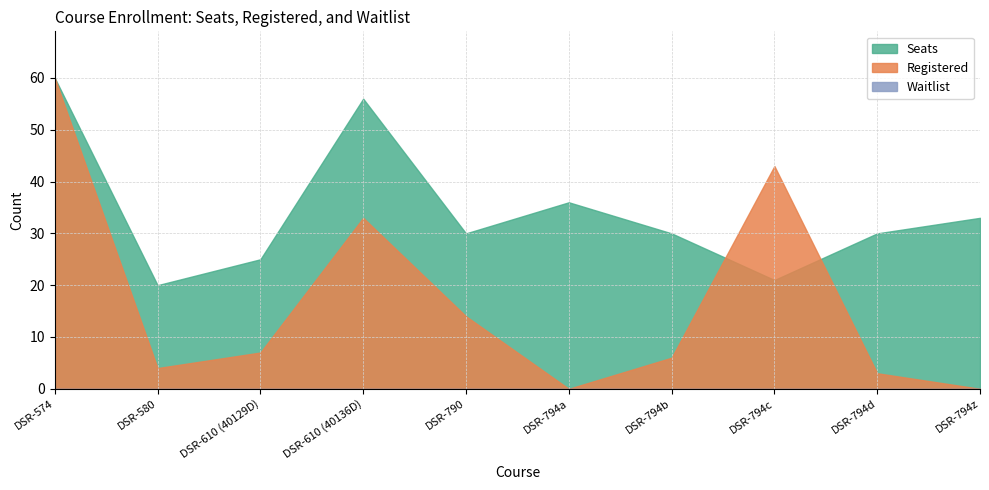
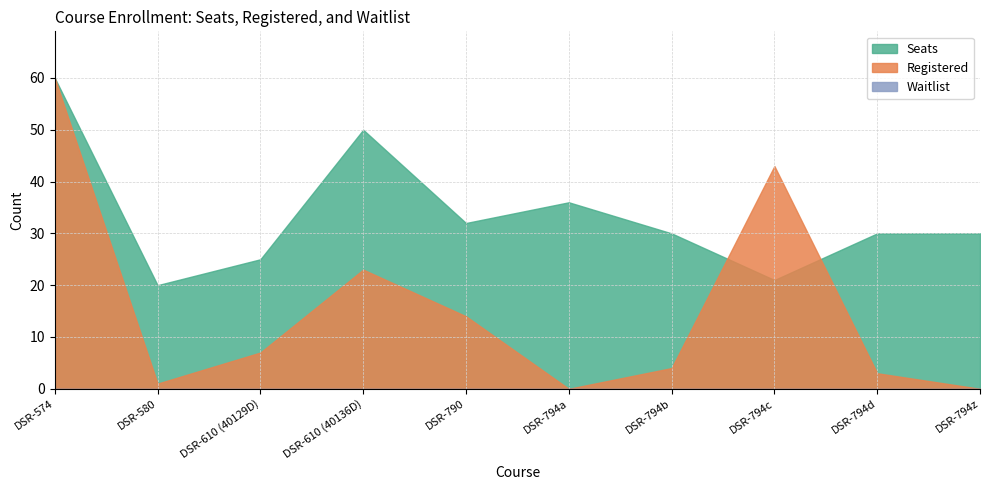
  {
    "Seats": {
      "DSR-580": 20,
      "DSR-610 (40129D)": 25,
-     "DSR-610 (40136D)": 56,
-     "DSR-790": 30,
+     "DSR-610 (40136D)": 50,
+     "DSR-790": 32,
      "DSR-794a": 36,
      "DSR-794b": 30,
      "DSR-794c": 21,
      "DSR-794d": 30,
-     "DSR-794z": 33
+     "DSR-794z": 30
    },
    "Registered": {
-     "DSR-580": 4,
+     "DSR-580": 1,
      "DSR-610 (40129D)": 7,
-     "DSR-610 (40136D)": 33,
+     "DSR-610 (40136D)": 23,
      "DSR-790": 14,
-     "DSR-794b": 6,
+     "DSR-794b": 4,
      "DSR-794c": 43,
      "DSR-794d": 3
    },
    "Waitlist": {
      "DSR-574": 0,
      "DSR-580": 0,
      "DSR-610 (40129D)": 0,
      "DSR-610 (40136D)": 0,
      "DSR-790": 0,
      "DSR-794b": 0,
      "DSR-794c": 0,
      "DSR-794d": 0
    }
  }
